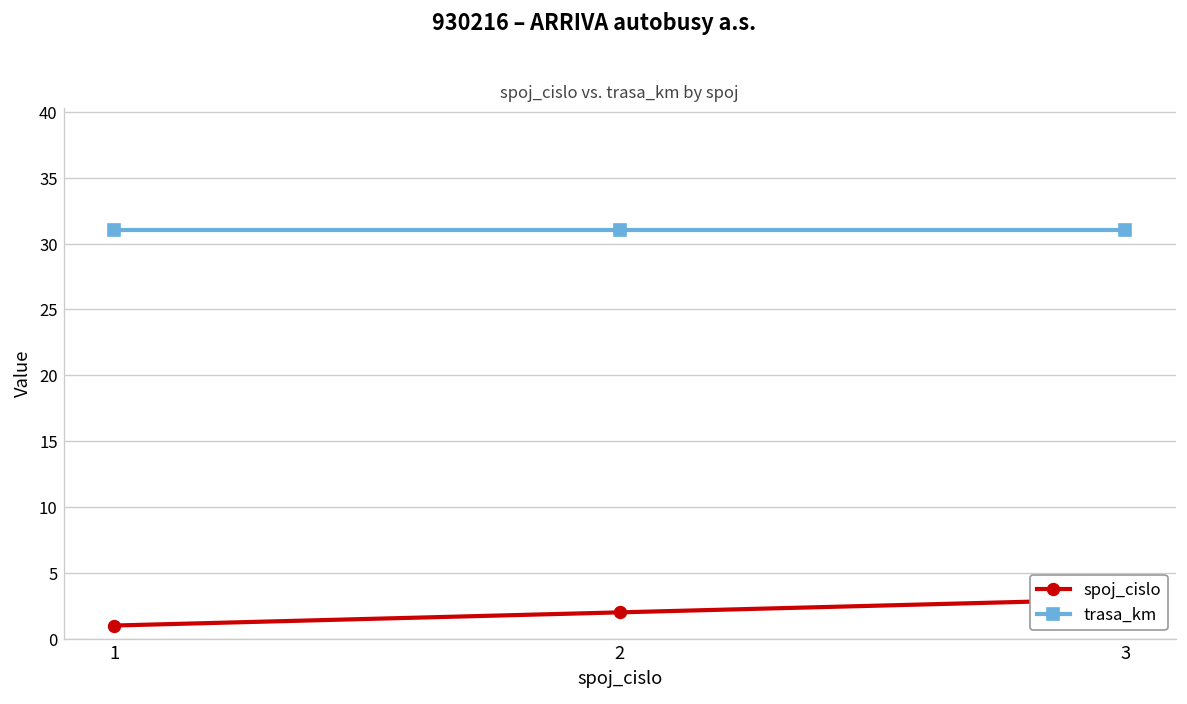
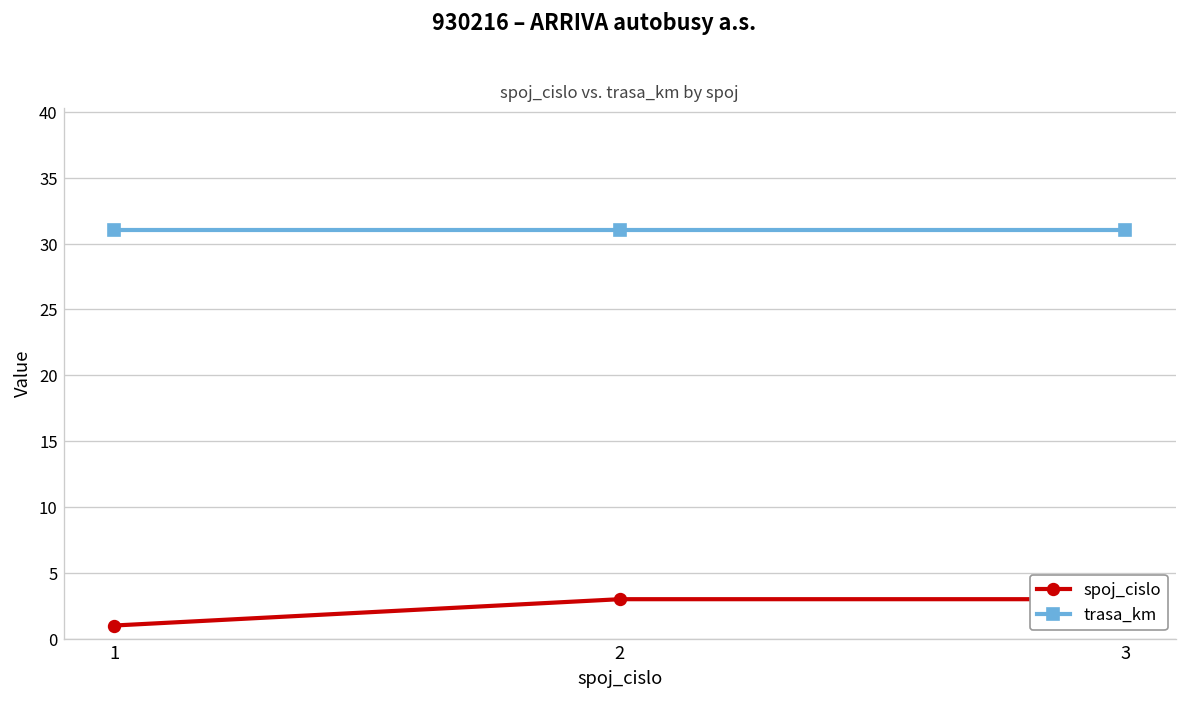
  {
    "spoj_cislo": {
      "1": 1,
-     "2": 2
+     "2": 3
    },
    "trasa_km": {
      "1": 31,
      "2": 31,
      "3": 31
    }
  }
